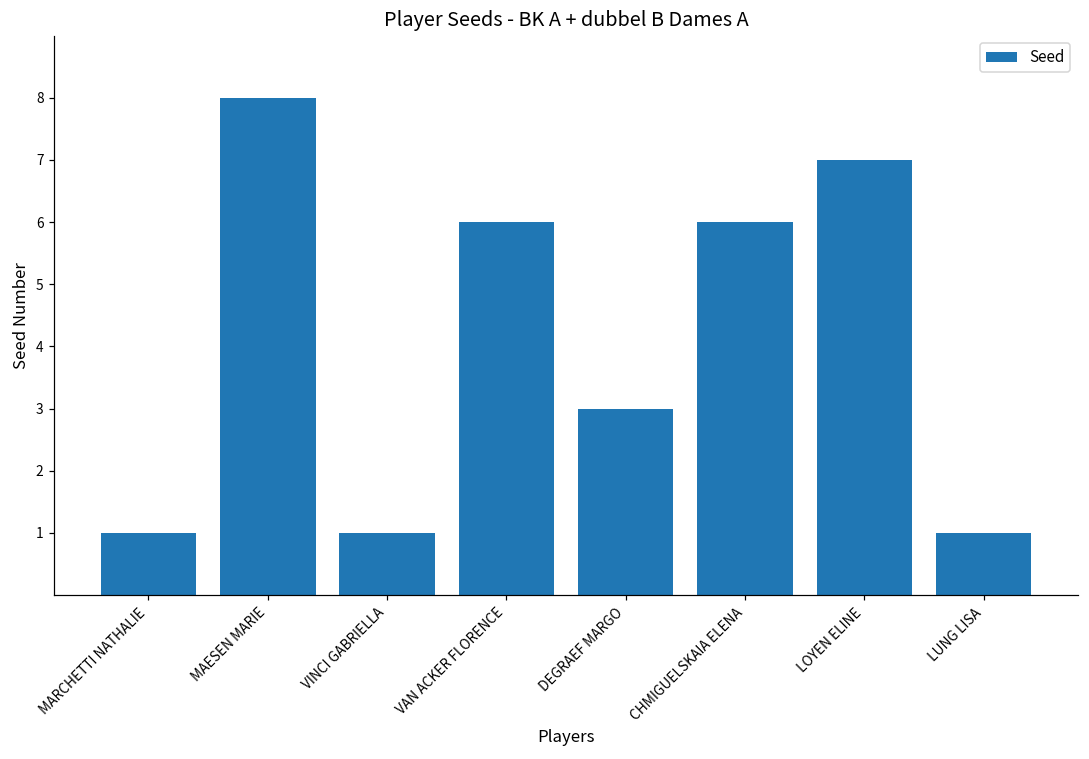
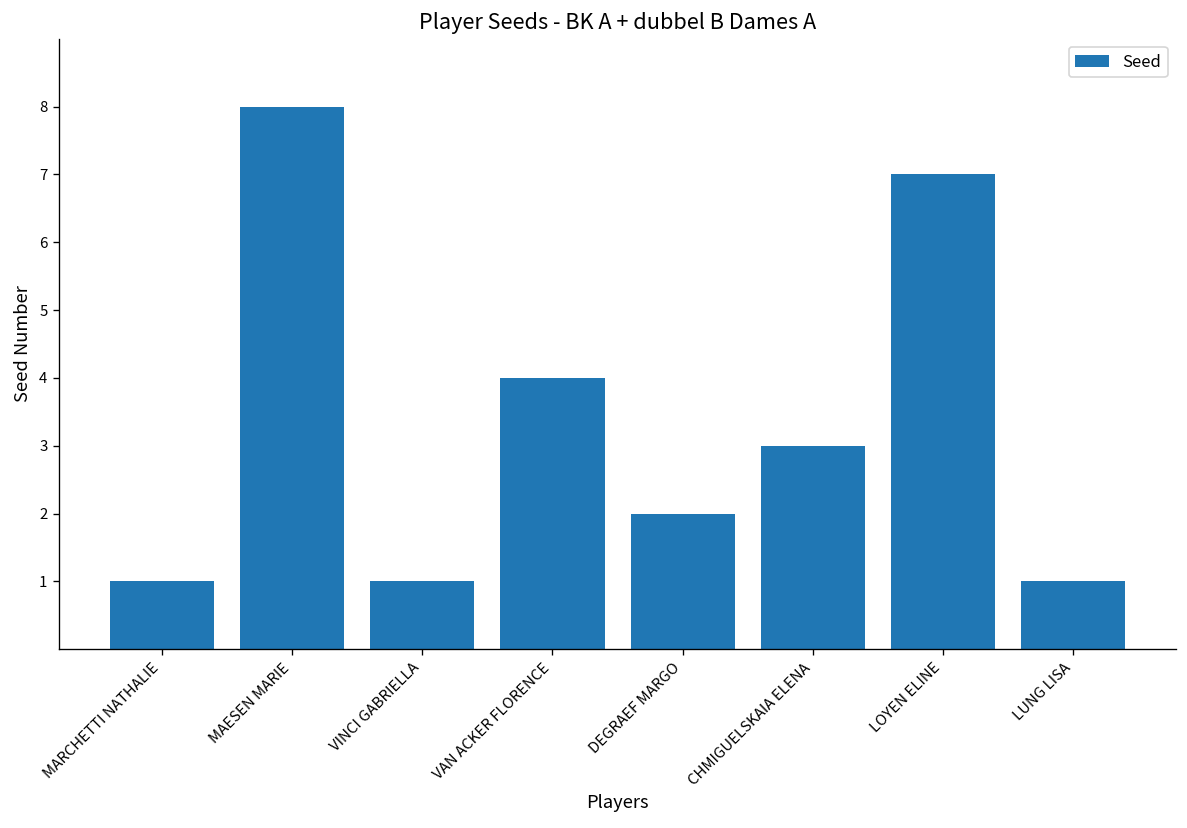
  {
    "MARCHETTI NATHALIE": 1,
    "MAESEN MARIE": 8,
    "VINCI GABRIELLA": 1,
-   "VAN ACKER FLORENCE": 6,
-   "DEGRAEF MARGO": 3,
-   "CHMIGUELSKAIA ELENA": 6,
+   "VAN ACKER FLORENCE": 4,
+   "DEGRAEF MARGO": 2,
+   "CHMIGUELSKAIA ELENA": 3,
    "LOYEN ELINE": 7,
    "LUNG LISA": 1
  }
